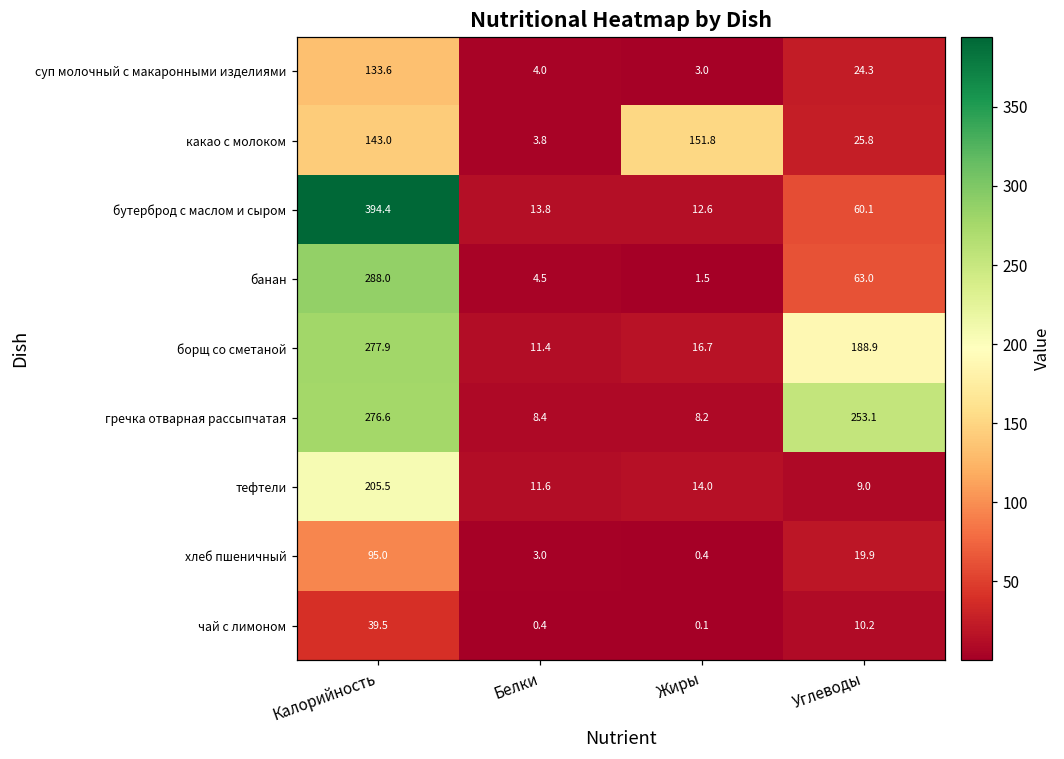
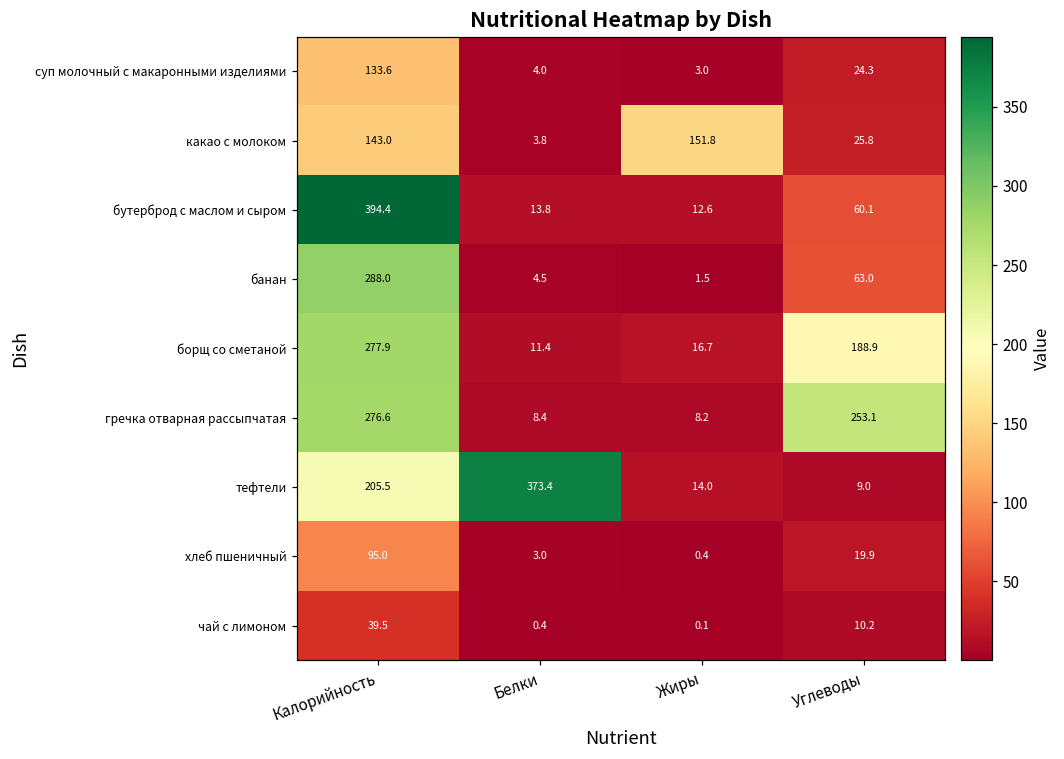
  {
    "суп молочный с макаронными изделиями": {
      "Калорийность": 133.6,
      "Белки": 4.0,
      "Жиры": 3.0,
      "Углеводы": 24.3
    },
    "какао с молоком": {
      "Калорийность": 143.0,
      "Белки": 3.8,
      "Жиры": 151.8,
      "Углеводы": 25.8
    },
    "бутерброд с маслом и сыром": {
      "Калорийность": 394.4,
      "Белки": 13.8,
      "Жиры": 12.6,
      "Углеводы": 60.1
    },
    "банан": {
      "Калорийность": 288.0,
      "Белки": 4.5,
      "Жиры": 1.5,
      "Углеводы": 63.0
    },
    "борщ со сметаной": {
      "Калорийность": 277.9,
      "Белки": 11.4,
      "Жиры": 16.7,
      "Углеводы": 188.9
    },
    "гречка отварная рассыпчатая": {
      "Калорийность": 276.6,
      "Белки": 8.4,
      "Жиры": 8.2,
      "Углеводы": 253.1
    },
    "тефтели": {
      "Калорийность": 205.5,
-     "Белки": 11.6,
+     "Белки": 373.4,
      "Жиры": 14.0,
      "Углеводы": 9.0
    },
    "хлеб пшеничный": {
      "Калорийность": 95.0,
      "Белки": 3.0,
      "Жиры": 0.4,
      "Углеводы": 19.9
    },
    "чай с лимоном": {
      "Калорийность": 39.5,
      "Белки": 0.4,
      "Жиры": 0.1,
      "Углеводы": 10.2
    }
  }
